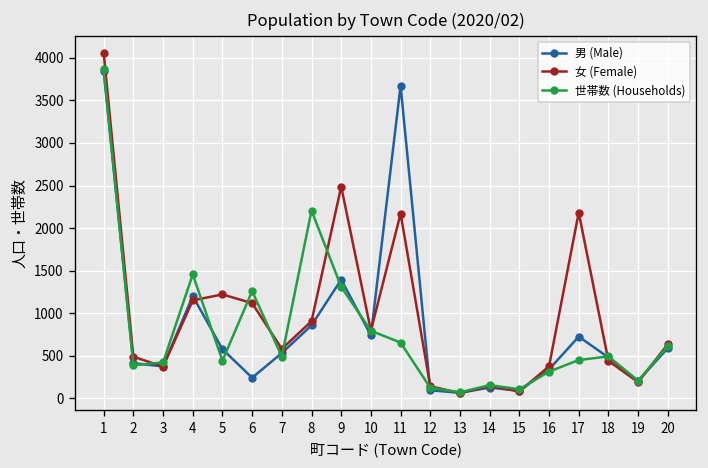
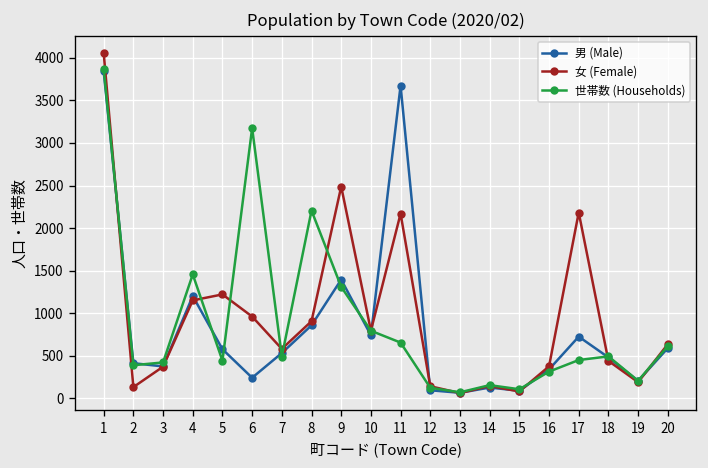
  {
    "男 (Male)": {
      "4": 1200,
      "5": 600,
      "6": 200,
      "7": 500,
      "8": 900,
      "9": 1400,
      "10": 700,
      "11": 3700,
      "17": 700
    },
    "女 (Female)": {
      "1": 4100,
-     "2": 500,
+     "2": 100,
      "4": 1200,
      "5": 1200,
-     "6": 1100,
+     "6": 1000,
      "7": 600,
      "8": 900,
      "9": 2500,
      "11": 2200,
      "17": 2200,
      "18": 400
    },
    "世帯数 (Households)": {
      "3": 400,
      "4": 1500,
      "5": 400,
-     "6": 1300,
+     "6": 3200,
      "7": 500,
      "8": 2200,
      "9": 1300,
      "11": 700,
      "17": 500
    }
  }
